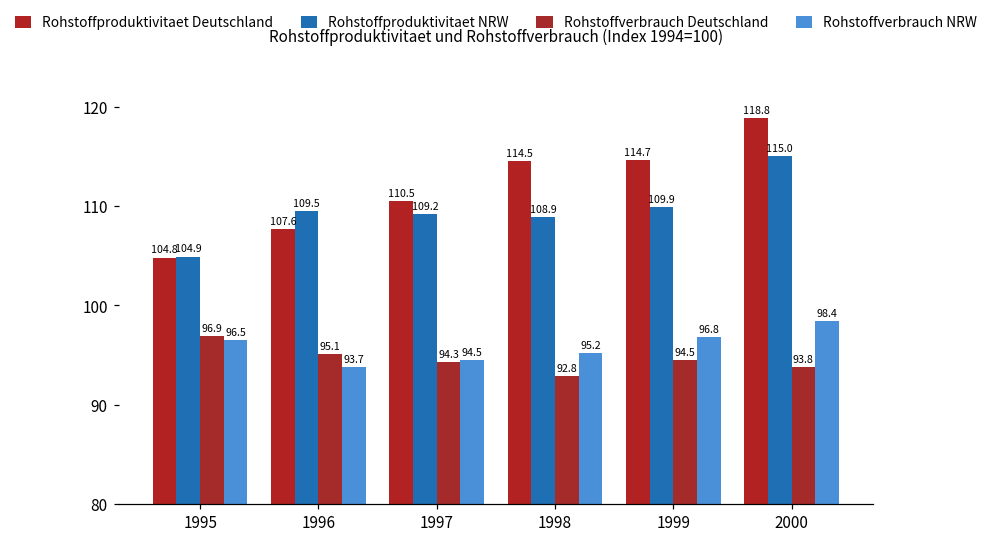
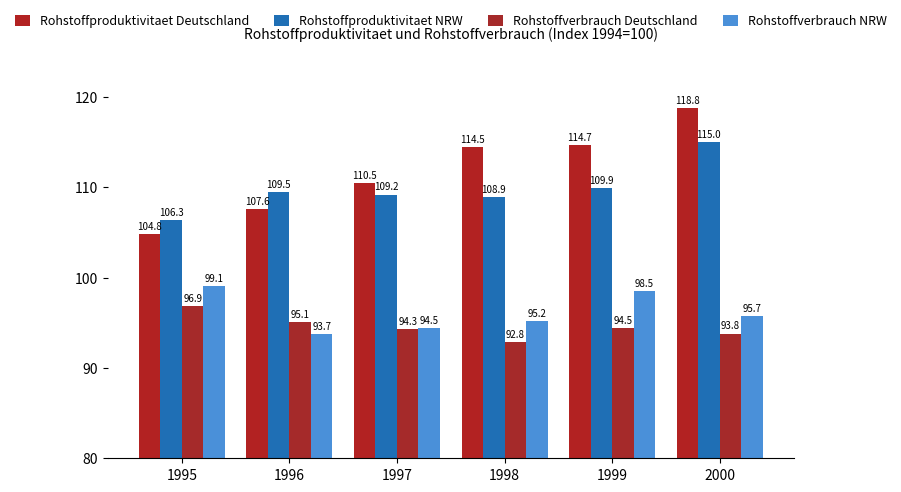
  {
    "Rohstoffproduktivitaet NRW": {
-     "1995": 104.9,
+     "1995": 106.3,
      "1996": 109.5,
      "1997": 109.2,
      "1998": 108.9,
      "1999": 109.9,
      "2000": 115.0
    },
    "Rohstoffverbrauch NRW": {
-     "1995": 96.5,
+     "1995": 99.1,
      "1996": 93.7,
      "1997": 94.5,
      "1998": 95.2,
-     "1999": 96.8,
-     "2000": 98.4
+     "1999": 98.5,
+     "2000": 95.7
    }
  }
